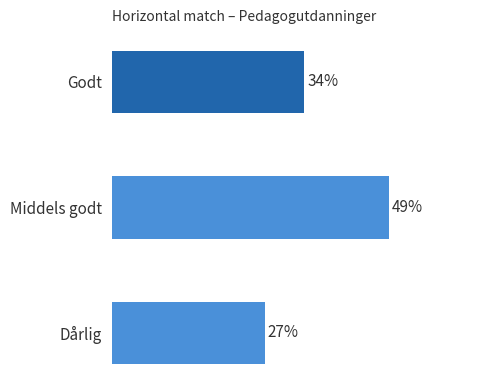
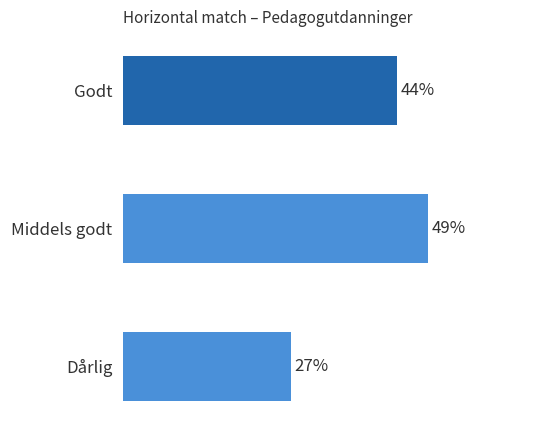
  {
-   "Godt": "34%",
+   "Godt": "44%",
    "Middels godt": "49%",
    "Dårlig": "27%"
  }
